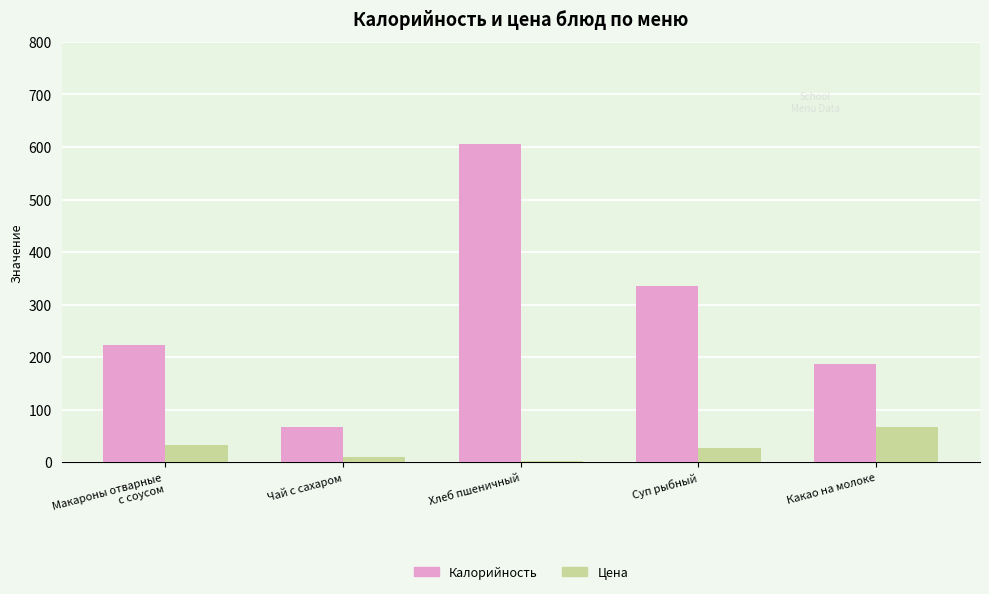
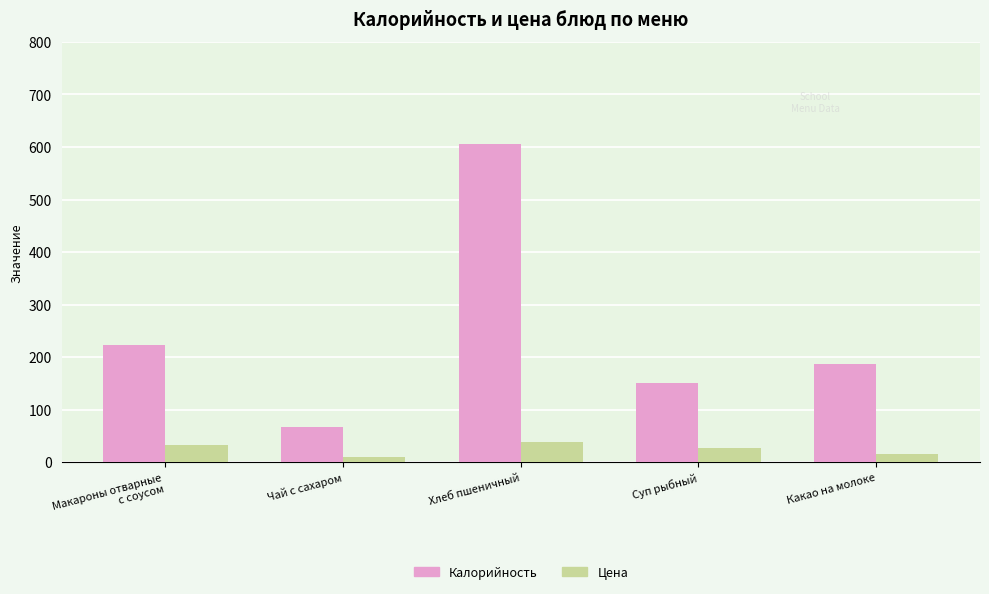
  {
    "Калорийность": {
      "Макароны отварные с соусом": 220,
      "Чай с сахаром": 70,
      "Хлеб пшеничный": 610,
-     "Суп рыбный": 340,
+     "Суп рыбный": 150,
      "Какао на молоке": 190
    },
    "Цена": {
      "Макароны отварные с соусом": 30,
      "Чай с сахаром": 10,
-     "Хлеб пшеничный": 0,
+     "Хлеб пшеничный": 40,
      "Суп рыбный": 30,
-     "Какао на молоке": 70
+     "Какао на молоке": 20
    }
  }
